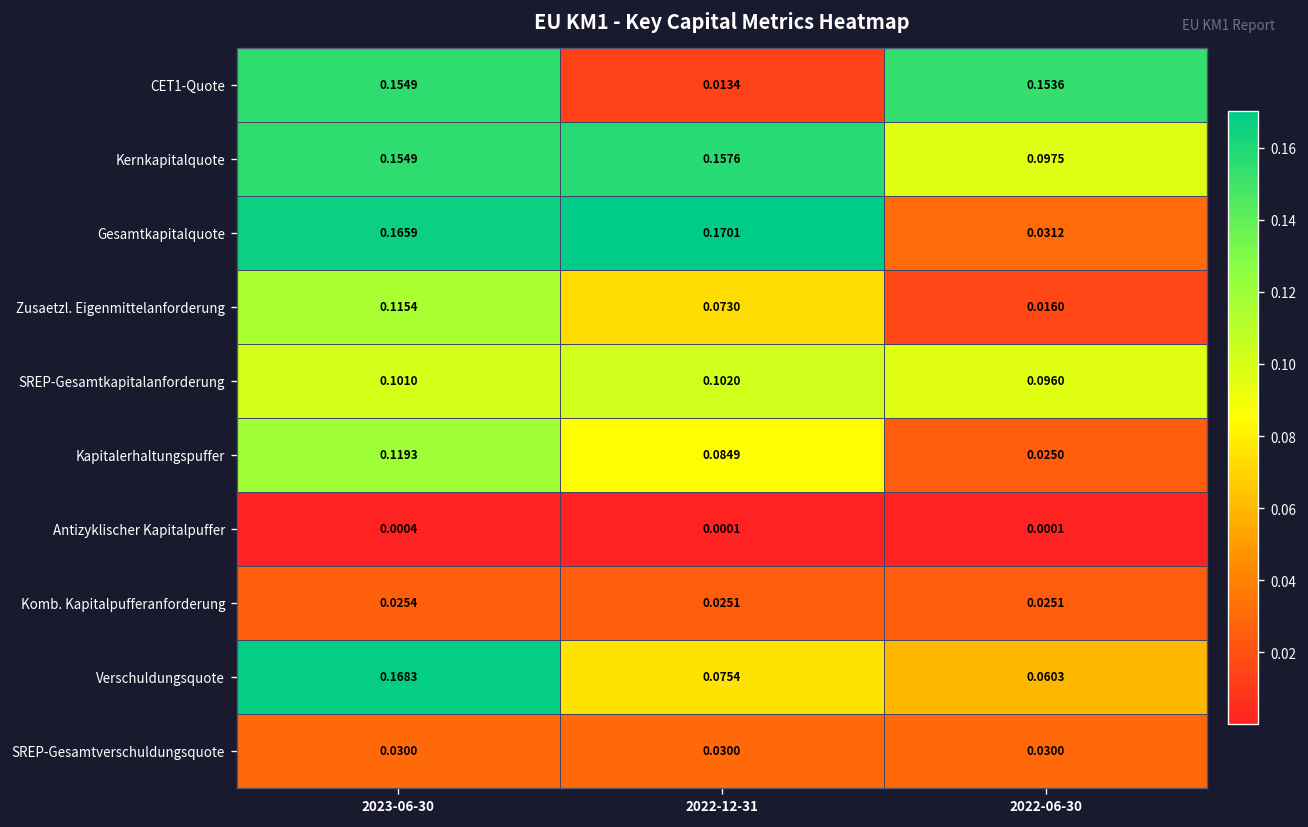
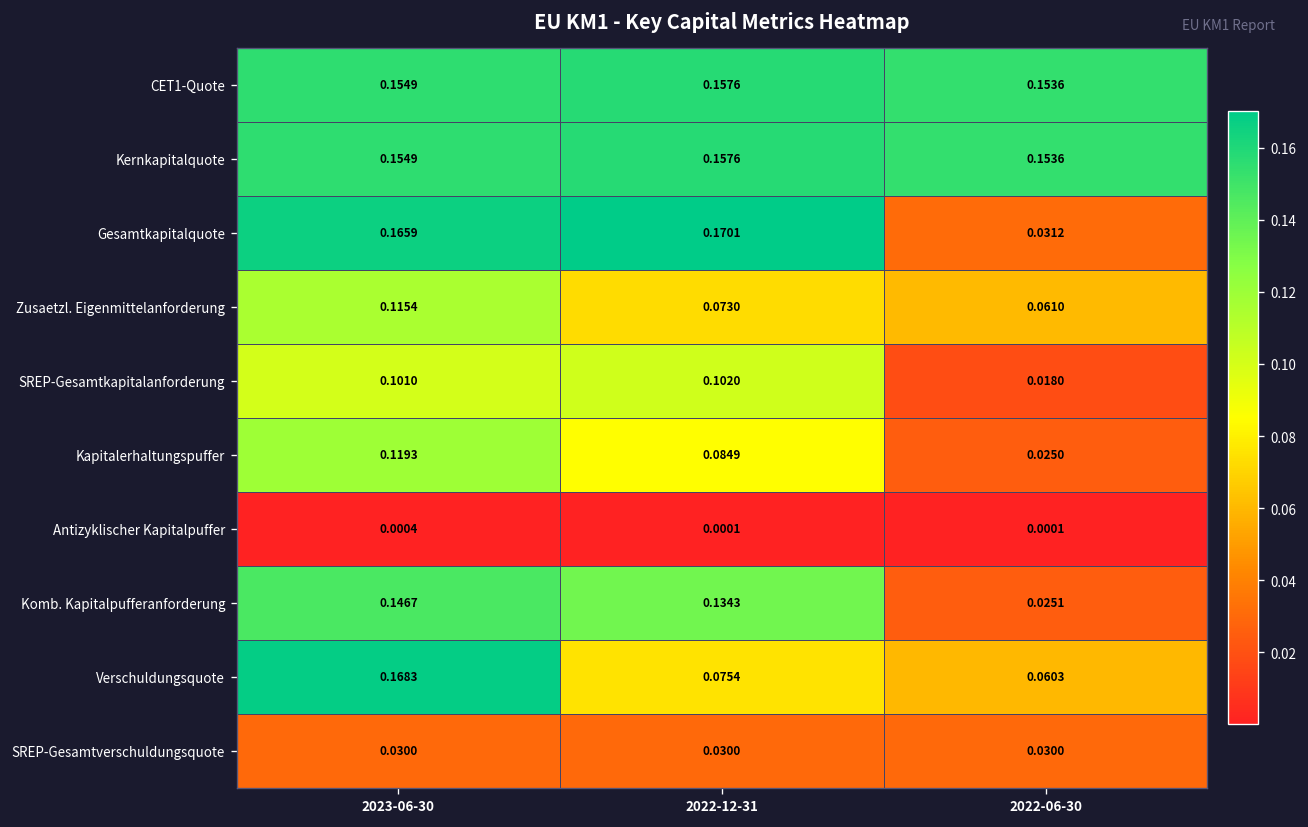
  {
    "CET1-Quote": {
      "2023-06-30": 0.1549,
-     "2022-12-31": 0.0134,
+     "2022-12-31": 0.1576,
      "2022-06-30": 0.1536
    },
    "Kernkapitalquote": {
      "2023-06-30": 0.1549,
      "2022-12-31": 0.1576,
-     "2022-06-30": 0.0975
+     "2022-06-30": 0.1536
    },
    "Gesamtkapitalquote": {
      "2023-06-30": 0.1659,
      "2022-12-31": 0.1701,
      "2022-06-30": 0.0312
    },
    "Zusaetzl. Eigenmittelanforderung": {
      "2023-06-30": 0.1154,
      "2022-12-31": 0.0730,
-     "2022-06-30": 0.0160
+     "2022-06-30": 0.0610
    },
    "SREP-Gesamtkapitalanforderung": {
      "2023-06-30": 0.1010,
      "2022-12-31": 0.1020,
-     "2022-06-30": 0.0960
+     "2022-06-30": 0.0180
    },
    "Kapitalerhaltungspuffer": {
      "2023-06-30": 0.1193,
      "2022-12-31": 0.0849,
      "2022-06-30": 0.0250
    },
    "Antizyklischer Kapitalpuffer": {
      "2023-06-30": 0.0004,
      "2022-12-31": 0.0001,
      "2022-06-30": 0.0001
    },
    "Komb. Kapitalpufferanforderung": {
-     "2023-06-30": 0.0254,
-     "2022-12-31": 0.0251,
+     "2023-06-30": 0.1467,
+     "2022-12-31": 0.1343,
      "2022-06-30": 0.0251
    },
    "Verschuldungsquote": {
      "2023-06-30": 0.1683,
      "2022-12-31": 0.0754,
      "2022-06-30": 0.0603
    },
    "SREP-Gesamtverschuldungsquote": {
      "2023-06-30": 0.0300,
      "2022-12-31": 0.0300,
      "2022-06-30": 0.0300
    }
  }
